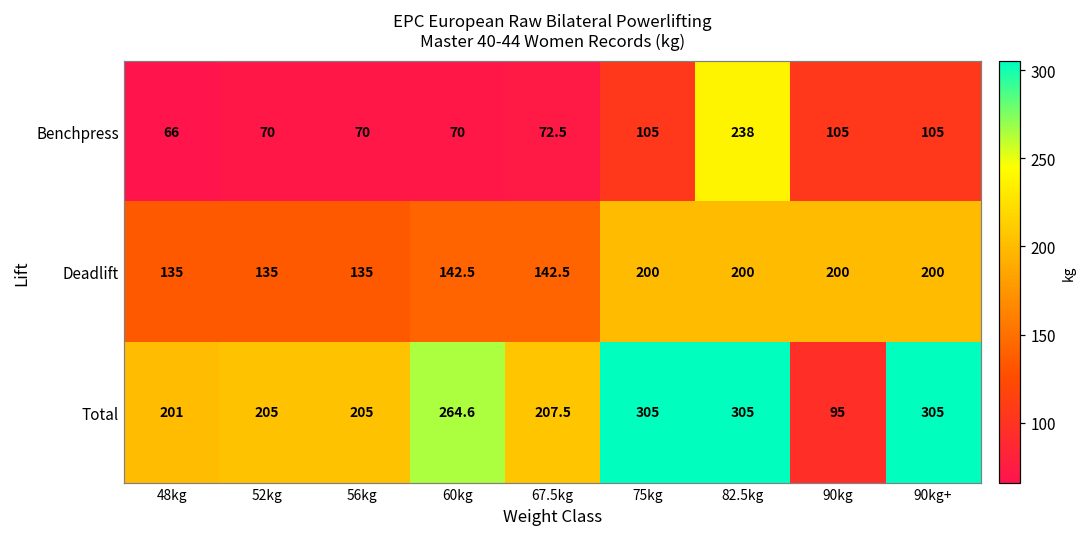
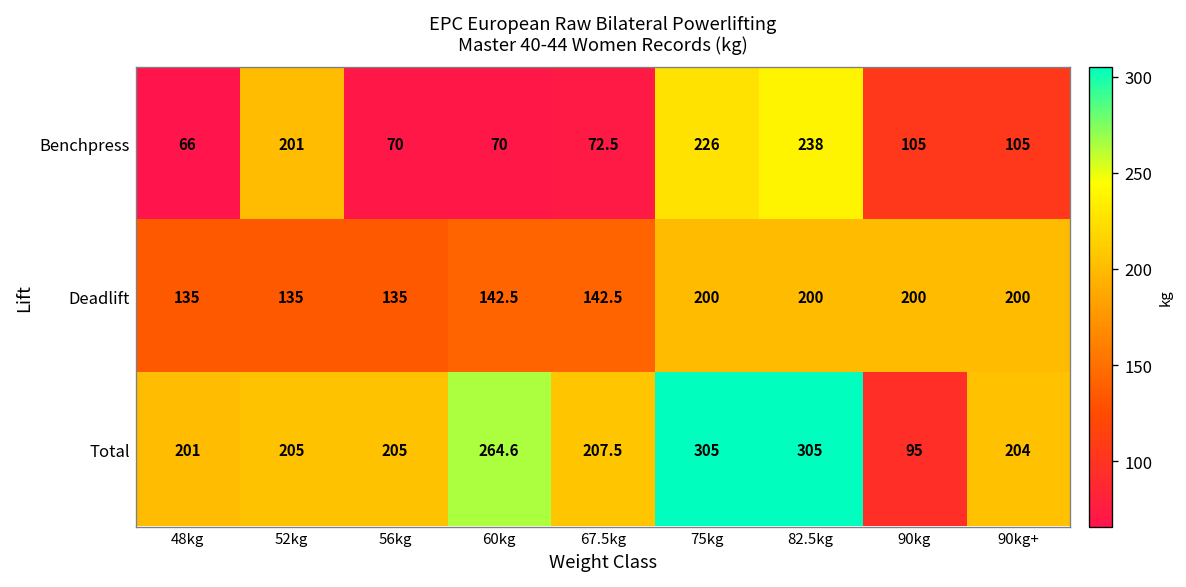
  {
    "Benchpress": {
      "48kg": 66,
-     "52kg": 70,
+     "52kg": 201,
      "56kg": 70,
      "60kg": 70,
      "67.5kg": 72.5,
-     "75kg": 105,
+     "75kg": 226,
      "82.5kg": 238,
      "90kg": 105,
      "90kg+": 105
    },
    "Deadlift": {
      "48kg": 135,
      "52kg": 135,
      "56kg": 135,
      "60kg": 142.5,
      "67.5kg": 142.5,
      "75kg": 200,
      "82.5kg": 200,
      "90kg": 200,
      "90kg+": 200
    },
    "Total": {
      "48kg": 201,
      "52kg": 205,
      "56kg": 205,
      "60kg": 264.6,
      "67.5kg": 207.5,
      "75kg": 305,
      "82.5kg": 305,
      "90kg": 95,
-     "90kg+": 305
+     "90kg+": 204
    }
  }
